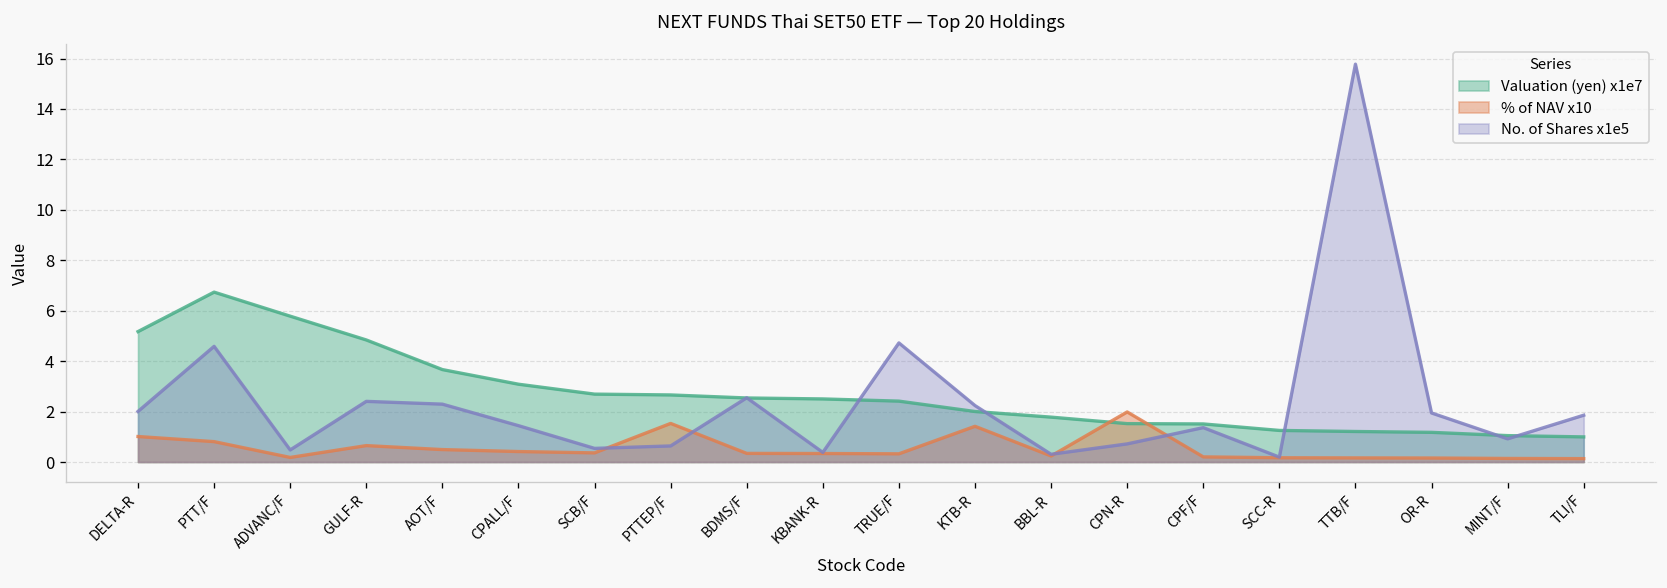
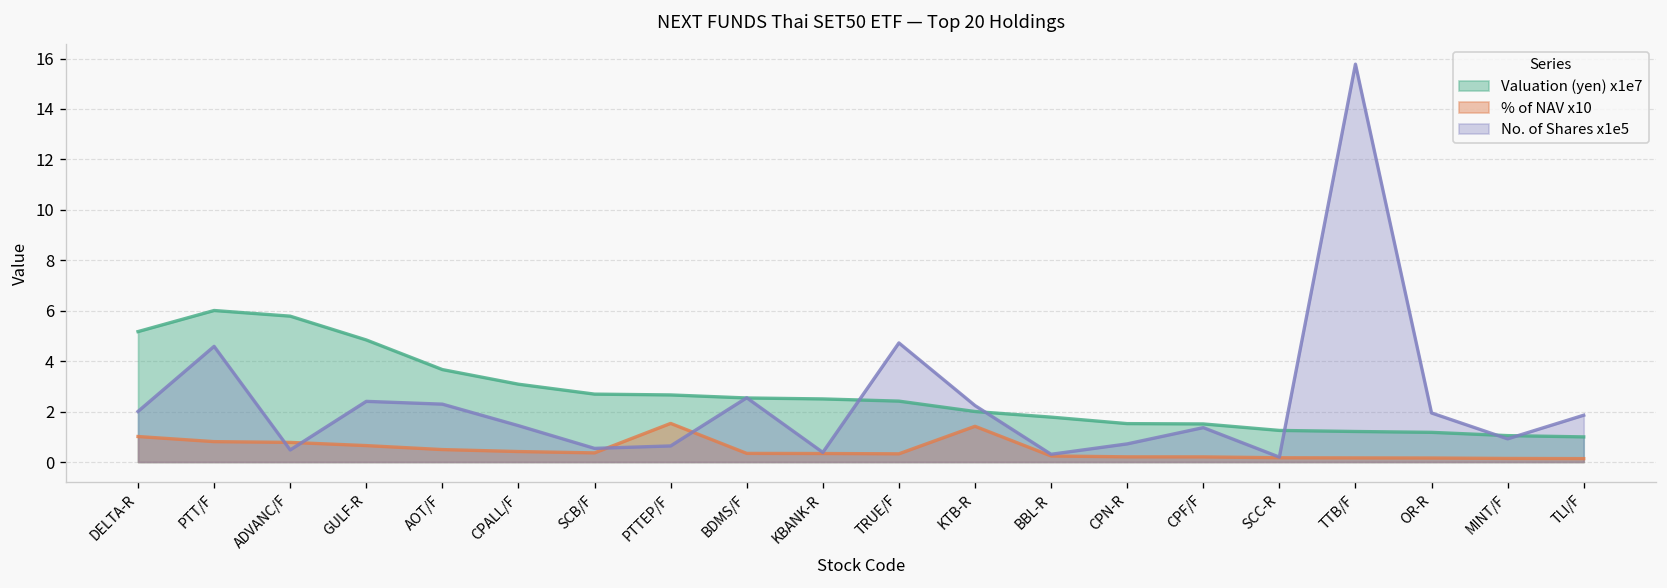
  {
    "Valuation (yen) x1e7": {
      "DELTA-R": 5.2,
-     "PTT/F": 6.7,
+     "PTT/F": 6.0,
      "ADVANC/F": 5.8,
      "GULF-R": 4.8,
      "AOT/F": 3.7,
      "CPALL/F": 3.1,
      "SCB/F": 2.7,
      "PTTEP/F": 2.7,
      "KBANK-R": 2.5,
      "TRUE/F": 2.4,
      "KTB-R": 2.0,
      "BBL-R": 1.8,
      "CPN-R": 1.5,
      "CPF/F": 1.5,
      "SCC-R": 1.3,
      "TTB/F": 1.2,
      "OR-R": 1.2,
      "MINT/F": 1.0,
      "TLI/F": 1.0
    },
    "% of NAV x10": {
      "DELTA-R": 1.0,
      "PTT/F": 0.8,
-     "ADVANC/F": 0.2,
+     "ADVANC/F": 0.8,
      "GULF-R": 0.7,
      "AOT/F": 0.5,
      "CPALL/F": 0.4,
      "SCB/F": 0.4,
      "PTTEP/F": 1.5,
      "BDMS/F": 0.3,
      "TRUE/F": 0.3,
      "KTB-R": 1.4,
-     "CPN-R": 2.0,
+     "CPN-R": 0.2,
      "CPF/F": 0.2,
      "TTB/F": 0.2,
      "OR-R": 0.2,
      "MINT/F": 0.1,
      "TLI/F": 0.1
    },
    "No. of Shares x1e5": {
      "DELTA-R": 2.0,
      "PTT/F": 4.6,
      "ADVANC/F": 0.5,
      "GULF-R": 2.4,
      "AOT/F": 2.3,
      "CPALL/F": 1.4,
      "SCB/F": 0.5,
      "PTTEP/F": 0.6,
      "TRUE/F": 4.7,
      "KTB-R": 2.2,
      "CPN-R": 0.7,
      "CPF/F": 1.4,
      "TTB/F": 15.8,
      "OR-R": 1.9,
      "MINT/F": 0.9,
      "TLI/F": 1.9
    }
  }
